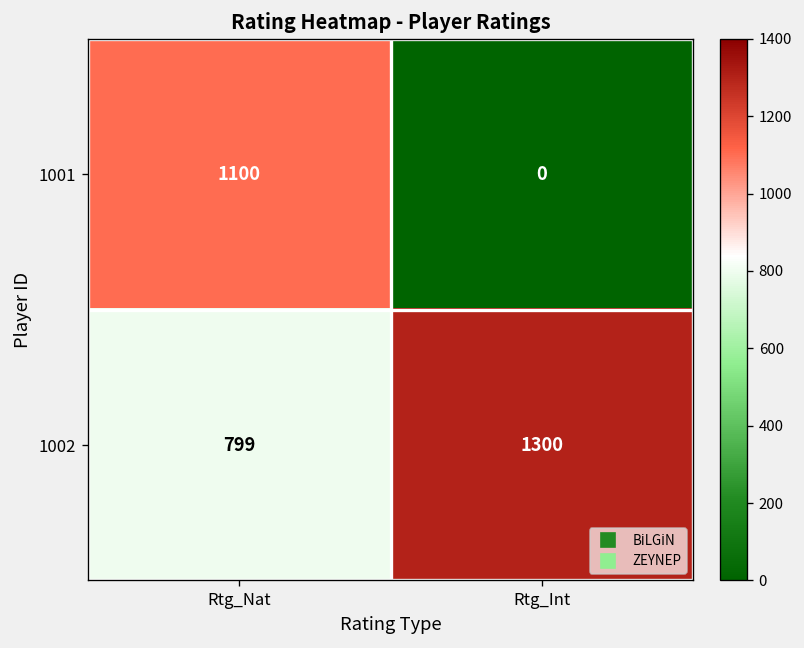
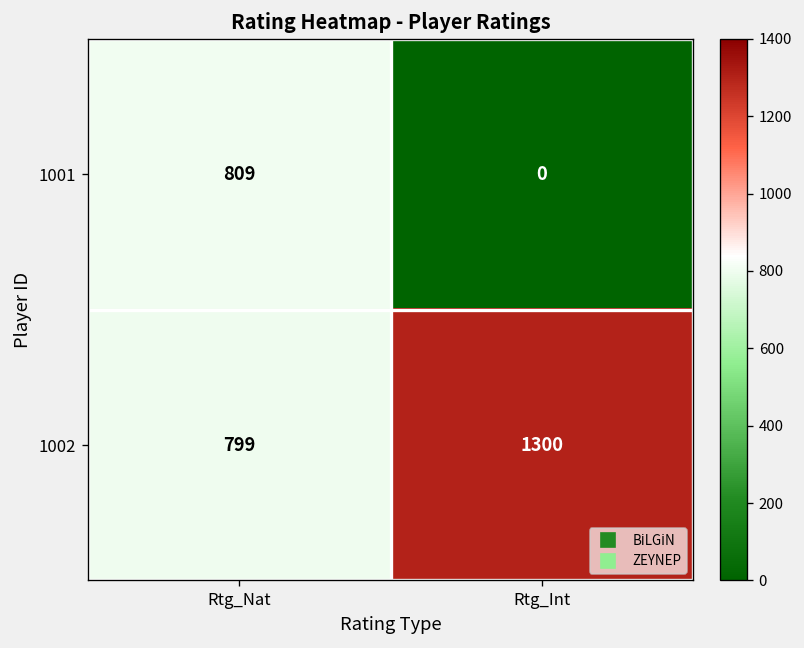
  {
    "1001": {
-     "Rtg_Nat": 1100,
+     "Rtg_Nat": 809,
      "Rtg_Int": 0
    },
    "1002": {
      "Rtg_Nat": 799,
      "Rtg_Int": 1300
    }
  }
